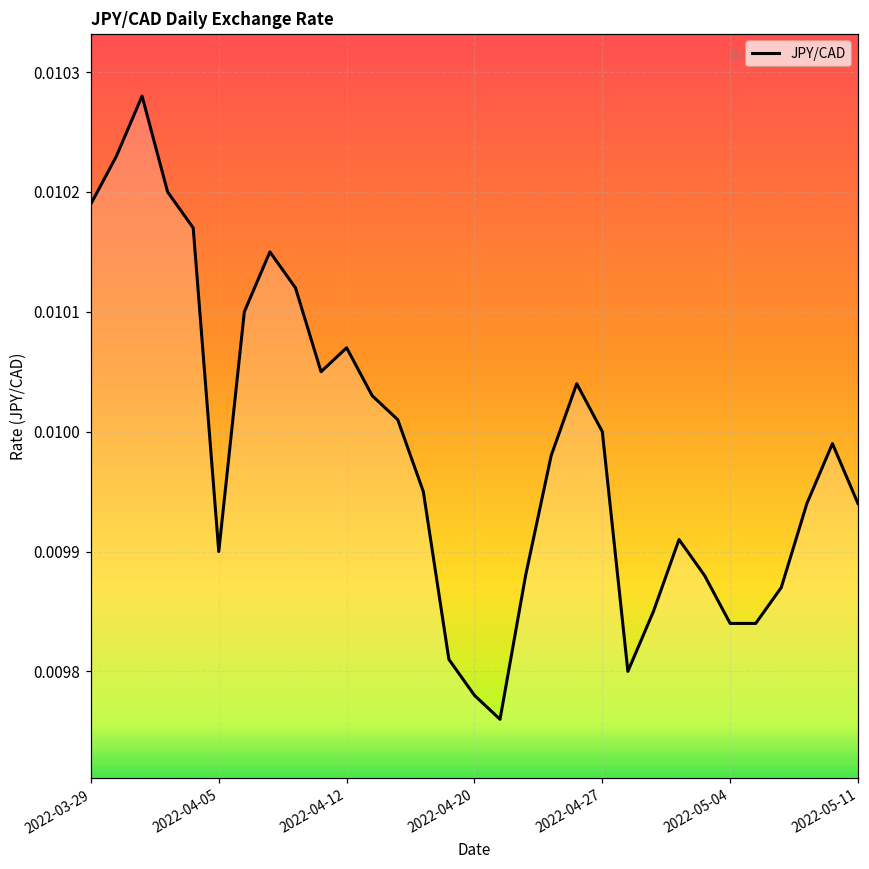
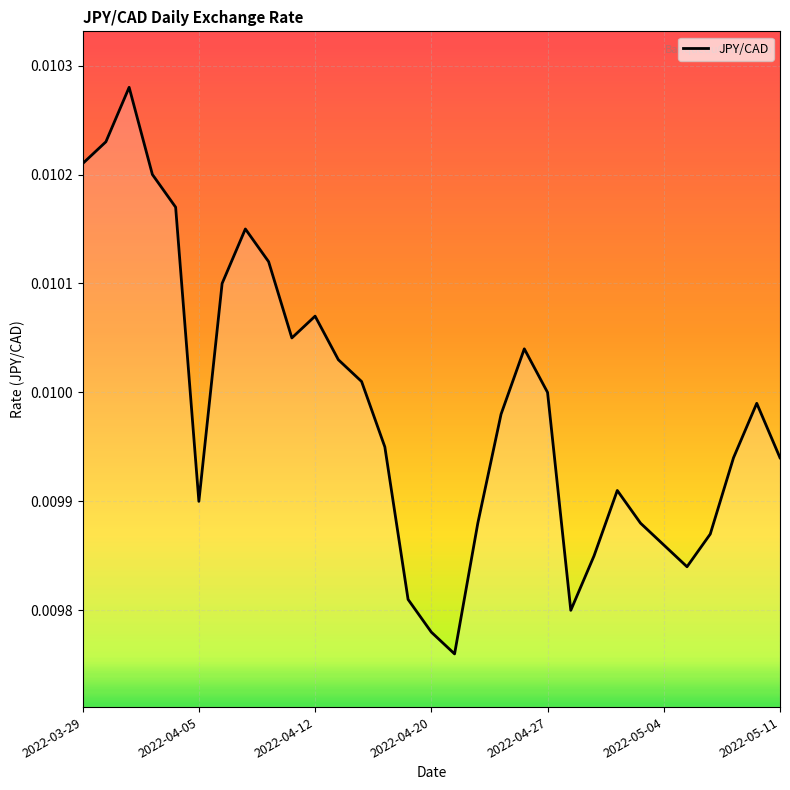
  {
-   "2022-03-29": 0.01019,
+   "2022-03-29": 0.01021,
    "2022-04-05": 0.00990,
    "2022-04-12": 0.01007,
    "2022-04-20": 0.00978,
    "2022-04-27": 0.01000,
-   "2022-05-04": 0.00984,
+   "2022-05-04": 0.00986,
    "2022-05-11": 0.00994
  }
